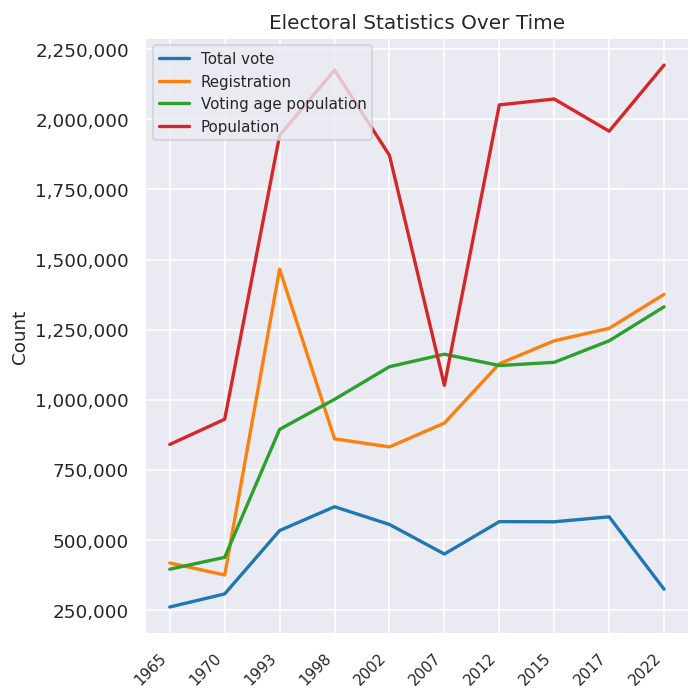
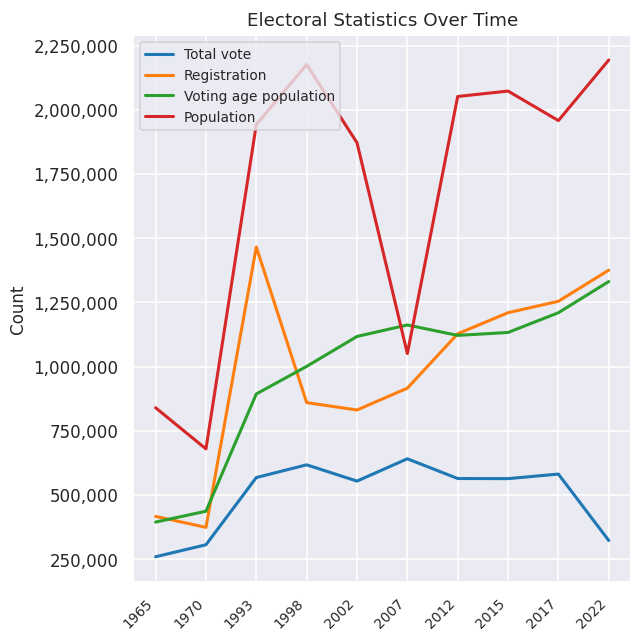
  {
    "Total vote": {
      "1965": "260,000",
      "1970": "310,000",
-     "1993": "530,000",
+     "1993": "570,000",
      "1998": "620,000",
      "2002": "550,000",
-     "2007": "450,000",
+     "2007": "640,000",
      "2012": "560,000",
      "2015": "560,000",
      "2017": "580,000",
      "2022": "320,000"
    },
    "Registration": {
      "1965": "420,000",
      "1970": "370,000",
      "1993": "1,470,000",
      "1998": "860,000",
      "2002": "830,000",
      "2007": "920,000",
      "2015": "1,210,000",
      "2017": "1,250,000",
      "2022": "1,380,000"
    },
    "Voting age population": {
      "1965": "390,000",
      "1970": "440,000",
      "1993": "890,000",
      "1998": "1,000,000",
      "2002": "1,120,000",
      "2007": "1,160,000",
      "2015": "1,130,000",
      "2017": "1,210,000",
      "2022": "1,330,000"
    },
    "Population": {
      "1965": "840,000",
-     "1970": "930,000",
+     "1970": "680,000",
      "2002": "1,870,000",
      "2007": "1,050,000",
      "2012": "2,050,000",
      "2015": "2,070,000",
      "2017": "1,960,000",
      "2022": "2,190,000"
    }
  }
